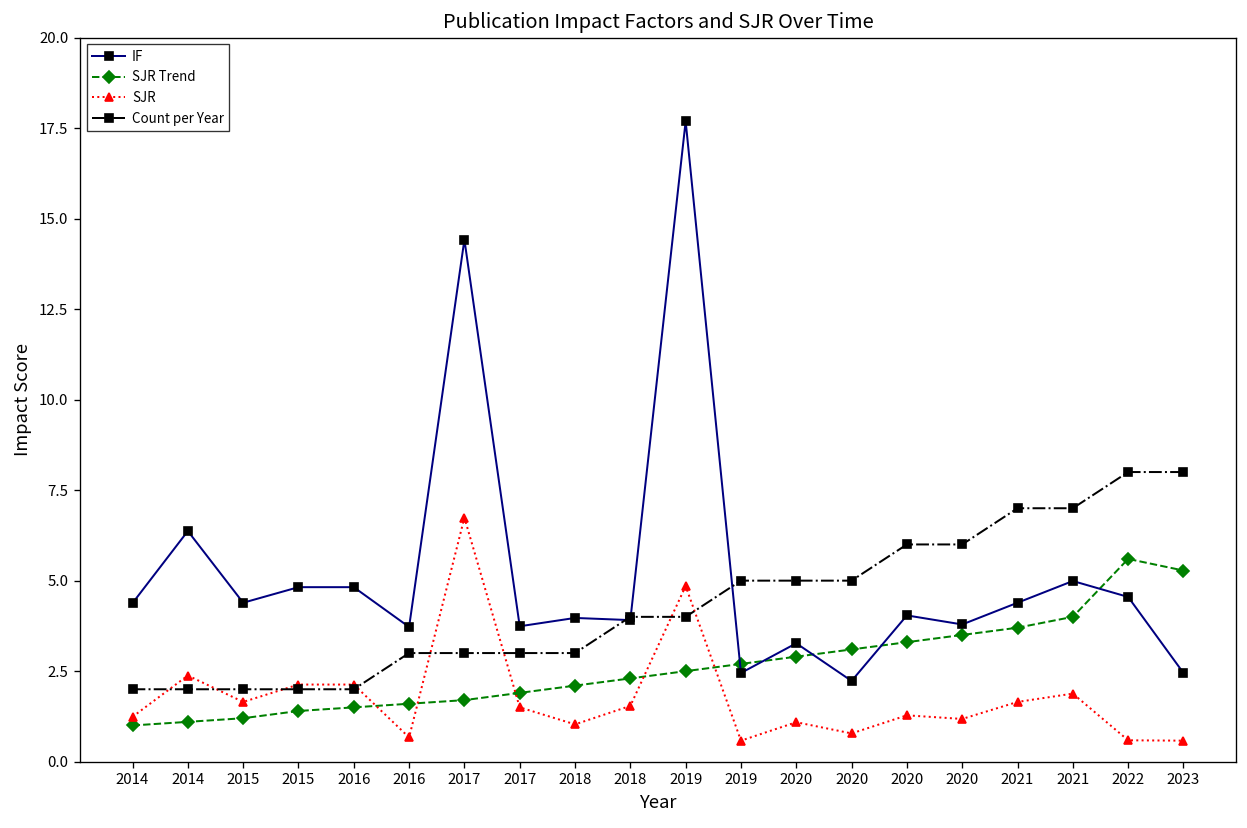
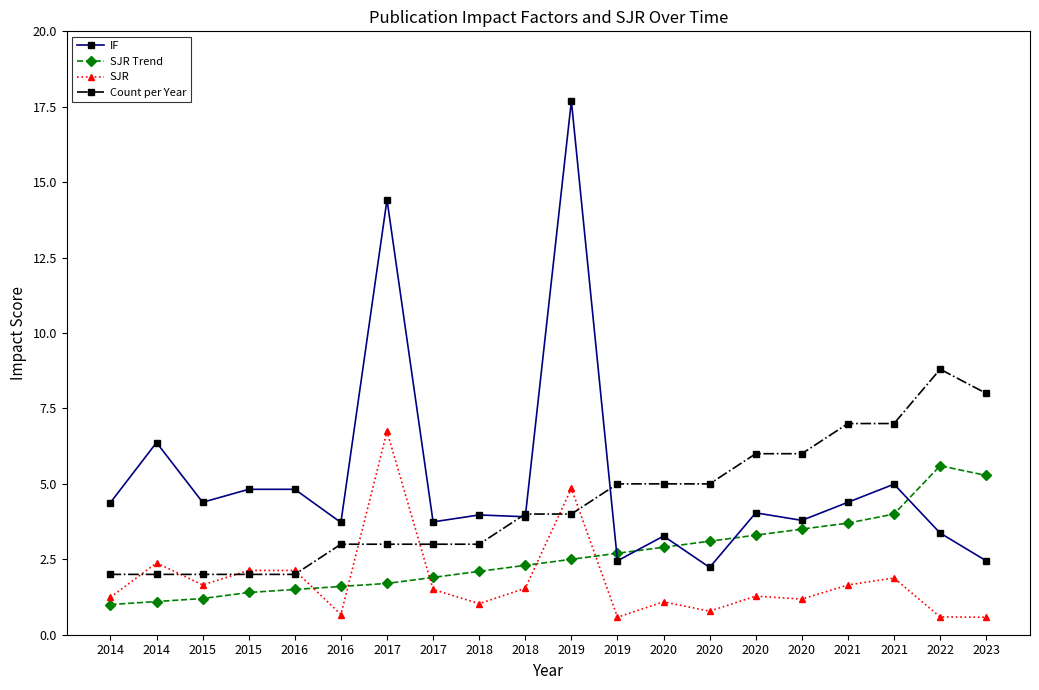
  {
    "IF": {
-     "2022": 4.6,
+     "2022": 3.4,
      "2023": 2.5
    },
    "SJR Trend": {
      "2022": 5.6,
      "2023": 5.3
    },
    "SJR": {
      "2022": 0.6,
      "2023": 0.6
    },
    "Count per Year": {
-     "2022": 8.0,
+     "2022": 8.8,
      "2023": 8.0
    }
  }
